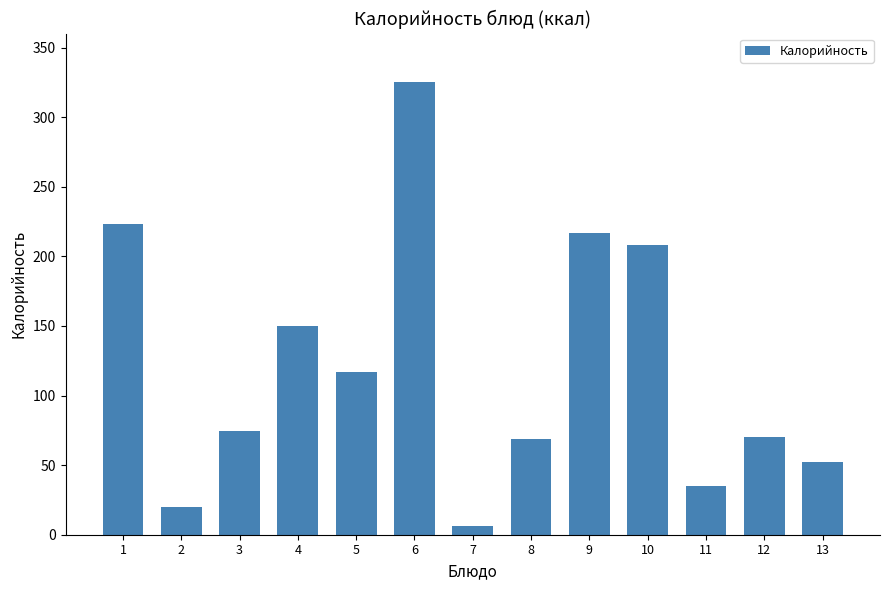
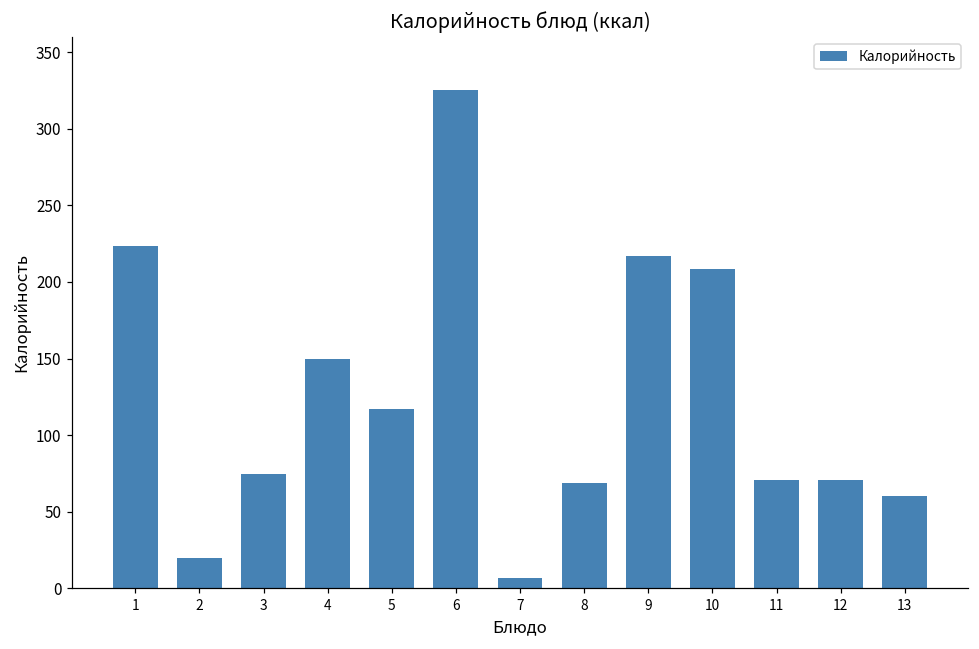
  {
    "1": 223,
    "2": 20,
    "3": 75,
    "4": 150,
    "5": 117,
    "6": 325,
    "7": 7,
    "8": 69,
    "9": 217,
    "10": 208,
-   "11": 35,
+   "11": 70,
    "12": 71,
-   "13": 52
+   "13": 60
  }
